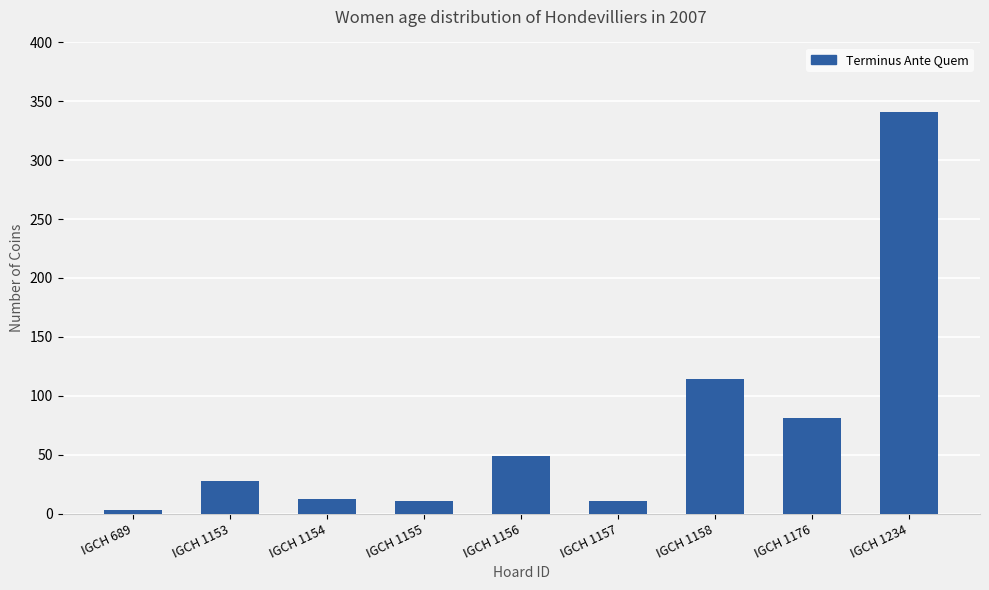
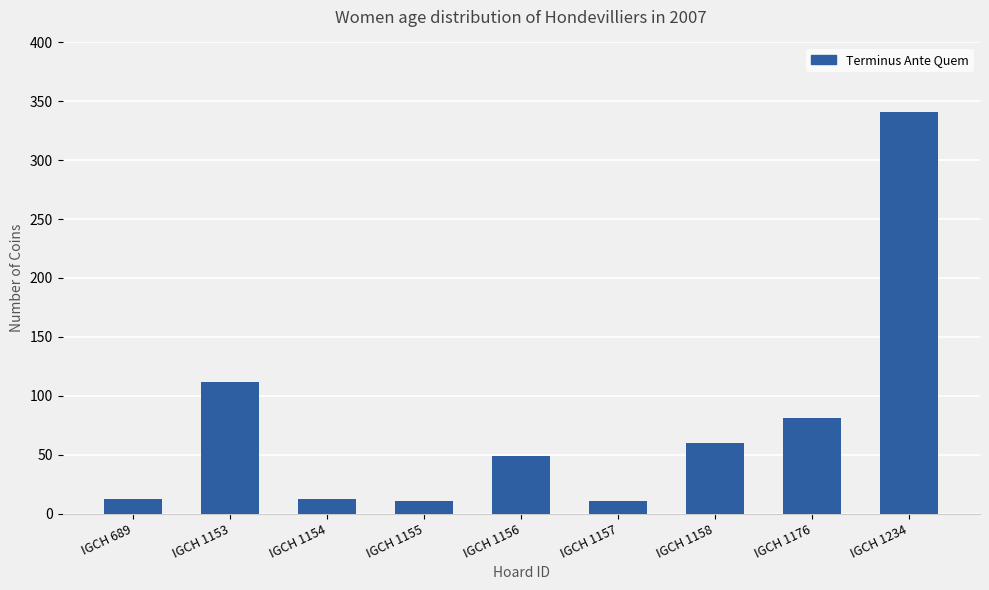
  {
-   "IGCH 689": 3,
-   "IGCH 1153": 28,
+   "IGCH 689": 12,
+   "IGCH 1153": 112,
    "IGCH 1154": 12,
    "IGCH 1155": 11,
    "IGCH 1156": 49,
    "IGCH 1157": 11,
-   "IGCH 1158": 114,
+   "IGCH 1158": 60,
    "IGCH 1176": 81,
    "IGCH 1234": 341
  }
